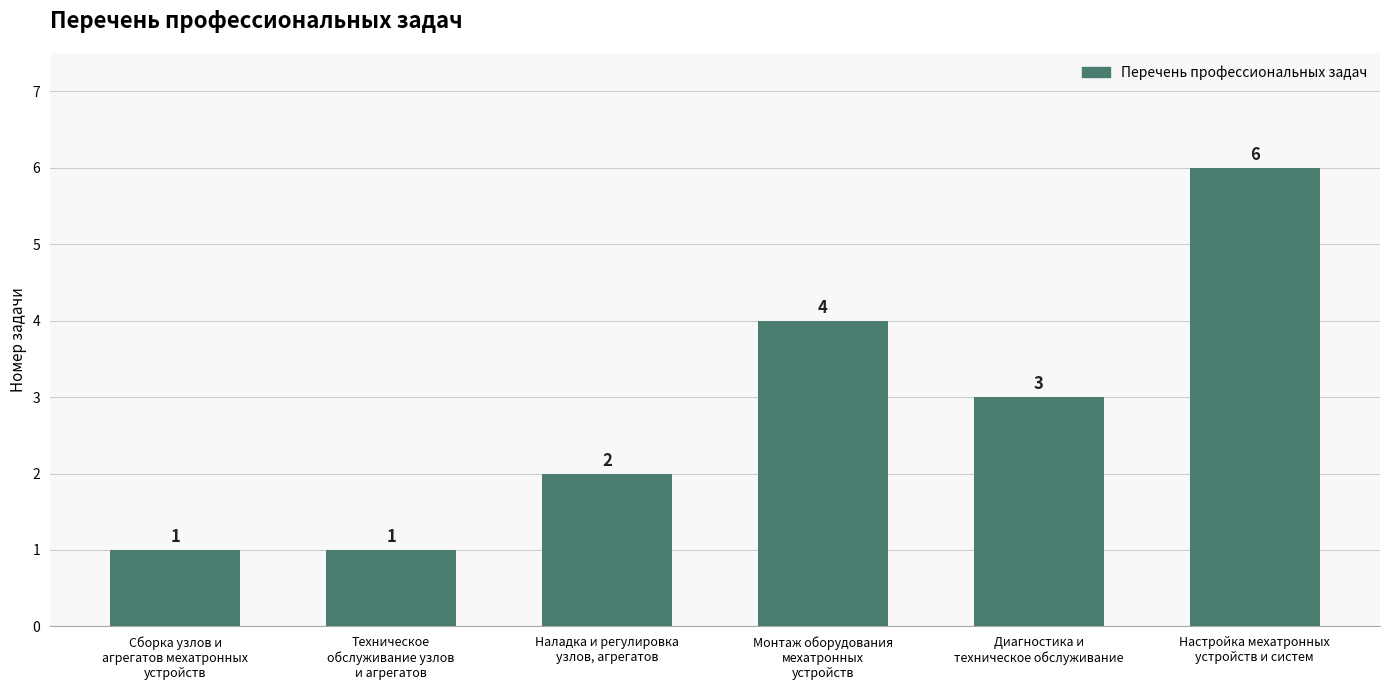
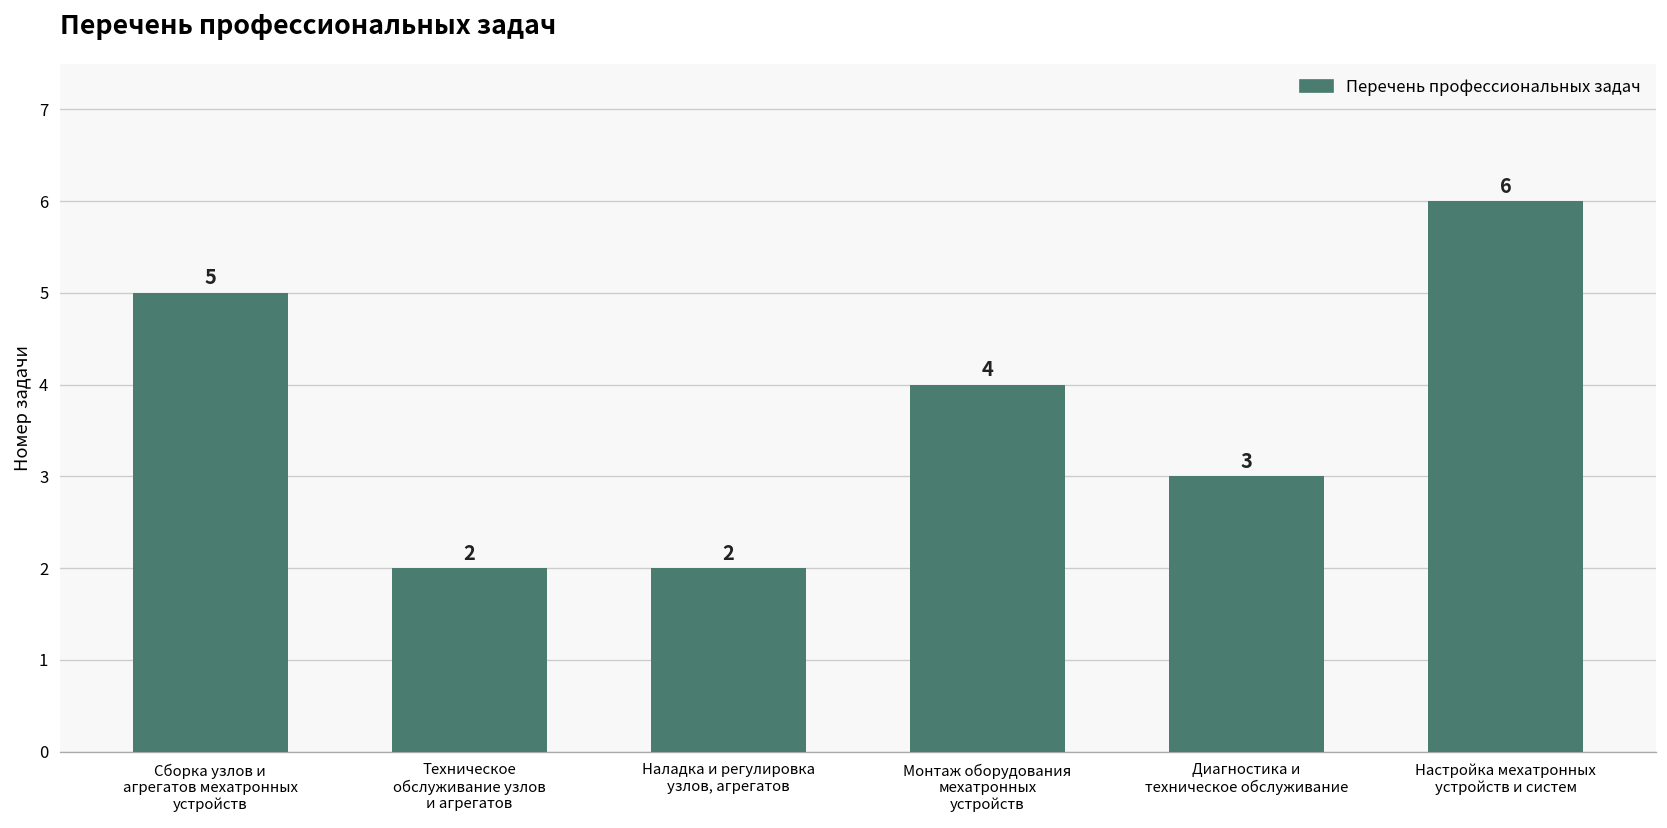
  {
-   "Сборка узлов и агрегатов мехатронных устройств": 1,
-   "Техническое обслуживание узлов и агрегатов": 1,
+   "Сборка узлов и агрегатов мехатронных устройств": 5,
+   "Техническое обслуживание узлов и агрегатов": 2,
    "Наладка и регулировка узлов, агрегатов": 2,
    "Монтаж оборудования мехатронных устройств": 4,
    "Диагностика и техническое обслуживание": 3,
    "Настройка мехатронных устройств и систем": 6
  }
